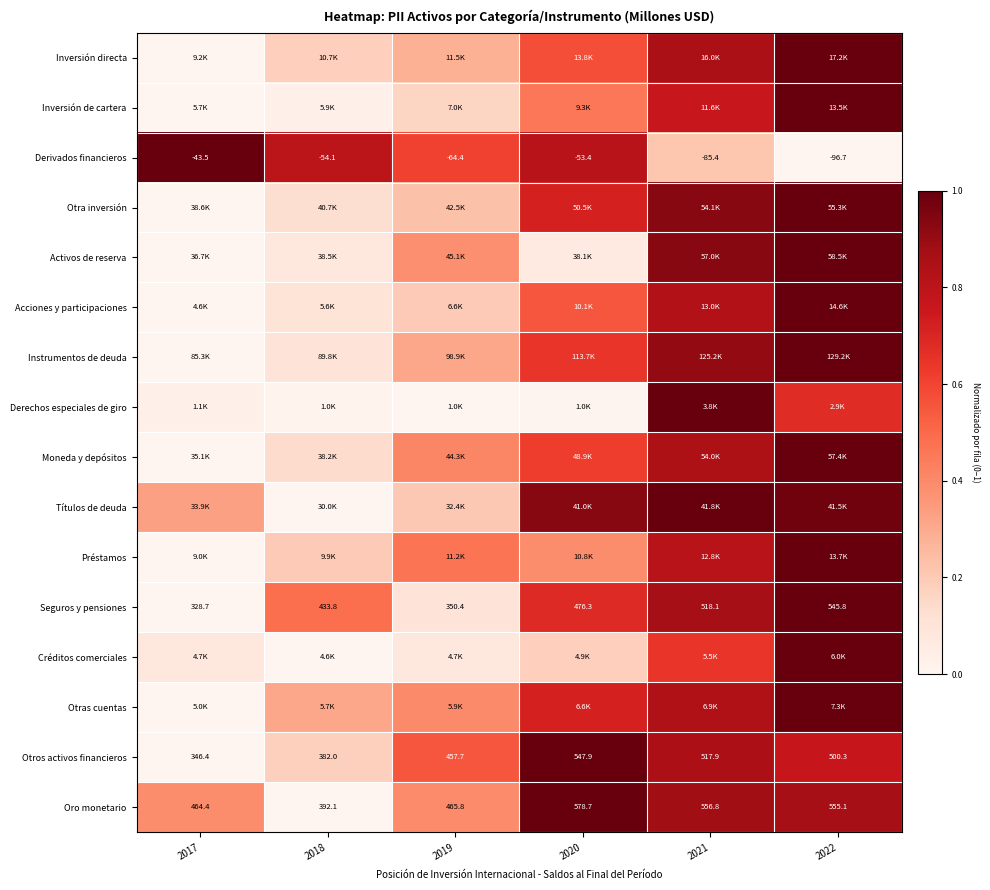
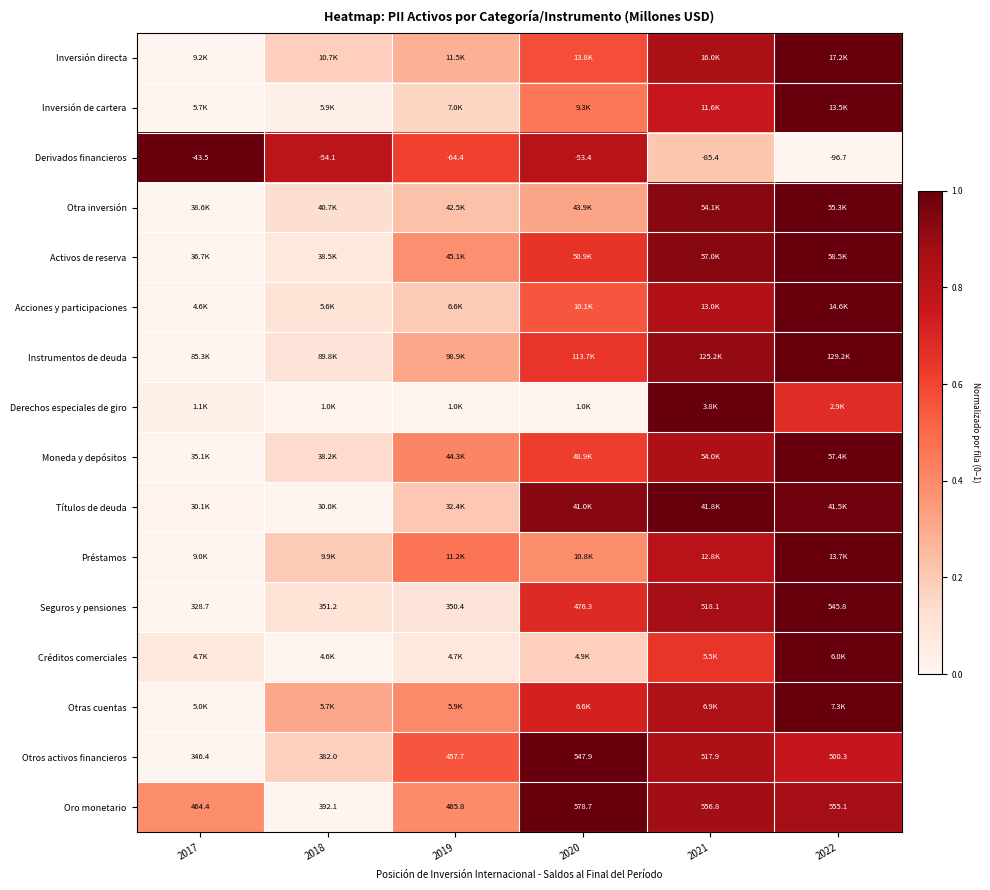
  {
    "Inversión directa": {
      "2017": "9.2K",
      "2018": "10.7K",
      "2019": "11.5K",
      "2020": "13.8K",
      "2021": "16.0K",
      "2022": "17.2K"
    },
    "Inversión de cartera": {
      "2017": "5.7K",
      "2018": "5.9K",
      "2019": "7.0K",
      "2020": "9.3K",
      "2021": "11.6K",
      "2022": "13.5K"
    },
    "Derivados financieros": {
      "2017": "-43.5",
      "2018": "-54.1",
      "2019": "-64.4",
      "2020": "-53.4",
      "2021": "-85.4",
      "2022": "-96.7"
    },
    "Otra inversión": {
      "2017": "38.6K",
      "2018": "40.7K",
      "2019": "42.5K",
-     "2020": "50.5K",
+     "2020": "43.9K",
      "2021": "54.1K",
      "2022": "55.3K"
    },
    "Activos de reserva": {
      "2017": "36.7K",
      "2018": "38.5K",
      "2019": "45.1K",
-     "2020": "38.1K",
+     "2020": "50.9K",
      "2021": "57.0K",
      "2022": "58.5K"
    },
    "Acciones y participaciones": {
      "2017": "4.6K",
      "2018": "5.6K",
      "2019": "6.6K",
      "2020": "10.1K",
      "2021": "13.0K",
      "2022": "14.6K"
    },
    "Instrumentos de deuda": {
      "2017": "85.3K",
      "2018": "89.8K",
      "2019": "98.9K",
      "2020": "113.7K",
      "2021": "125.2K",
      "2022": "129.2K"
    },
    "Derechos especiales de giro": {
      "2017": "1.1K",
      "2018": "1.0K",
      "2019": "1.0K",
      "2020": "1.0K",
      "2021": "3.8K",
      "2022": "2.9K"
    },
    "Moneda y depósitos": {
      "2017": "35.1K",
      "2018": "38.2K",
      "2019": "44.3K",
      "2020": "48.9K",
      "2021": "54.0K",
      "2022": "57.4K"
    },
    "Títulos de deuda": {
-     "2017": "33.9K",
+     "2017": "30.1K",
      "2018": "30.0K",
      "2019": "32.4K",
      "2020": "41.0K",
      "2021": "41.8K",
      "2022": "41.5K"
    },
    "Préstamos": {
      "2017": "9.0K",
      "2018": "9.9K",
      "2019": "11.2K",
      "2020": "10.8K",
      "2021": "12.8K",
      "2022": "13.7K"
    },
    "Seguros y pensiones": {
      "2017": "328.7",
-     "2018": "433.8",
+     "2018": "351.2",
      "2019": "350.4",
      "2020": "476.3",
      "2021": "518.1",
      "2022": "545.8"
    },
    "Créditos comerciales": {
      "2017": "4.7K",
      "2018": "4.6K",
      "2019": "4.7K",
      "2020": "4.9K",
      "2021": "5.5K",
      "2022": "6.0K"
    },
    "Otras cuentas": {
      "2017": "5.0K",
      "2018": "5.7K",
      "2019": "5.9K",
      "2020": "6.6K",
      "2021": "6.9K",
      "2022": "7.3K"
    },
    "Otros activos financieros": {
      "2017": "346.4",
      "2018": "382.0",
      "2019": "457.7",
      "2020": "547.9",
      "2021": "517.9",
      "2022": "500.3"
    },
    "Oro monetario": {
      "2017": "464.4",
      "2018": "392.1",
      "2019": "465.8",
      "2020": "578.7",
      "2021": "556.8",
      "2022": "555.1"
    }
  }
